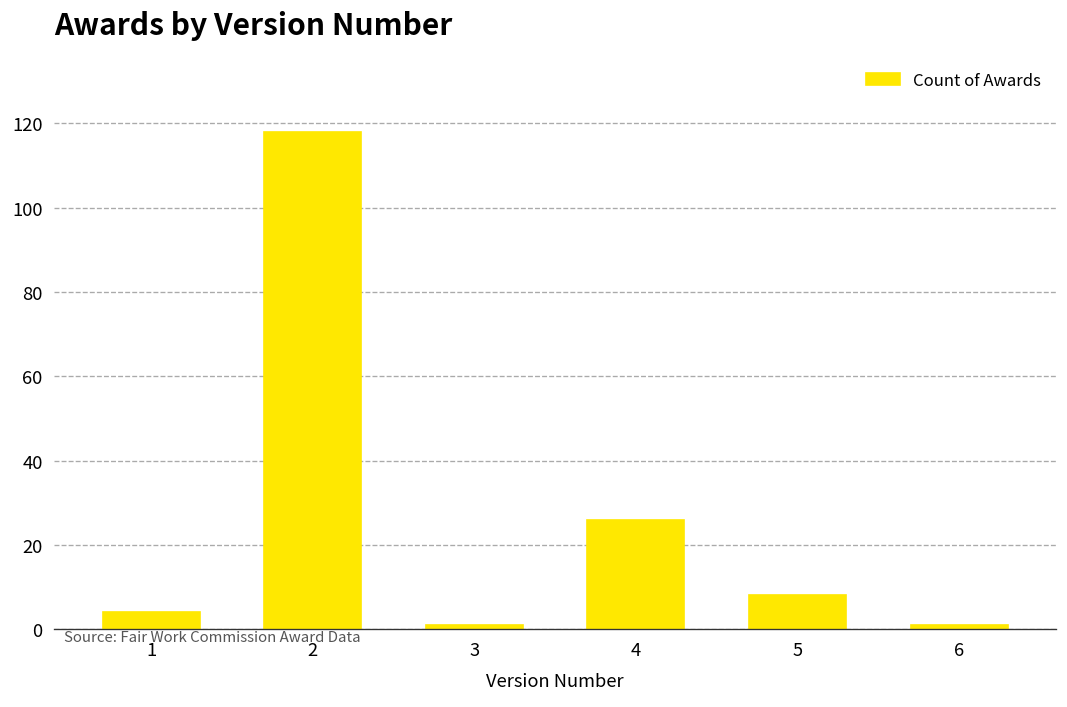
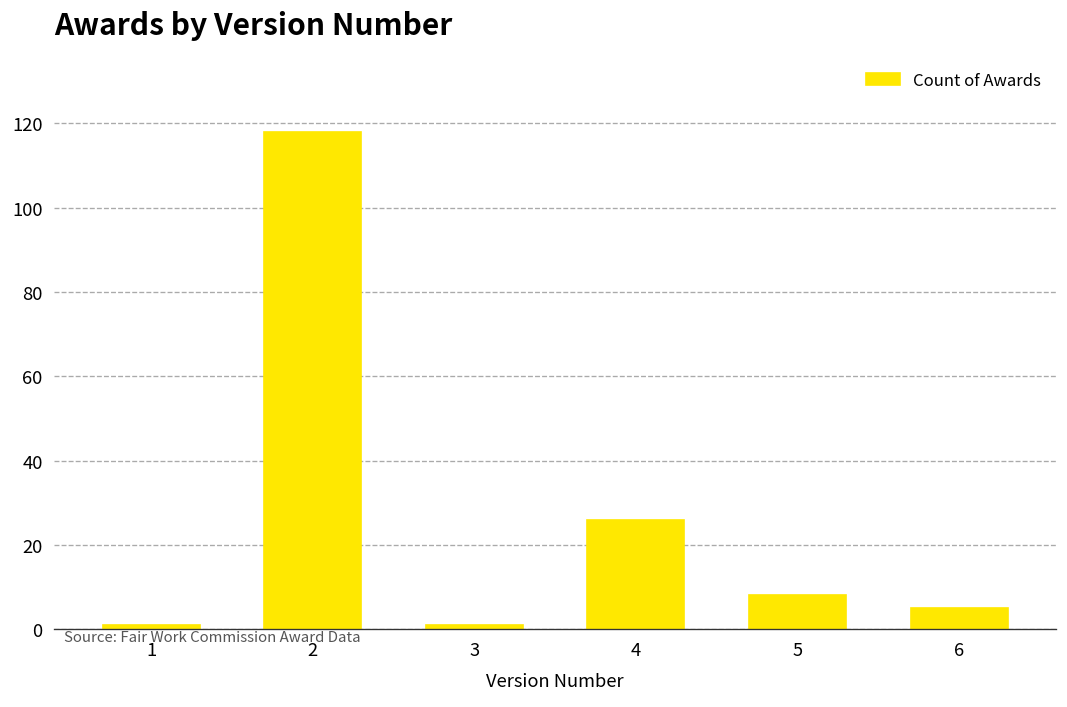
  {
-   "1": 4,
+   "1": 1,
    "2": 118,
    "3": 1,
    "4": 26,
    "5": 8,
-   "6": 1
+   "6": 5
  }
